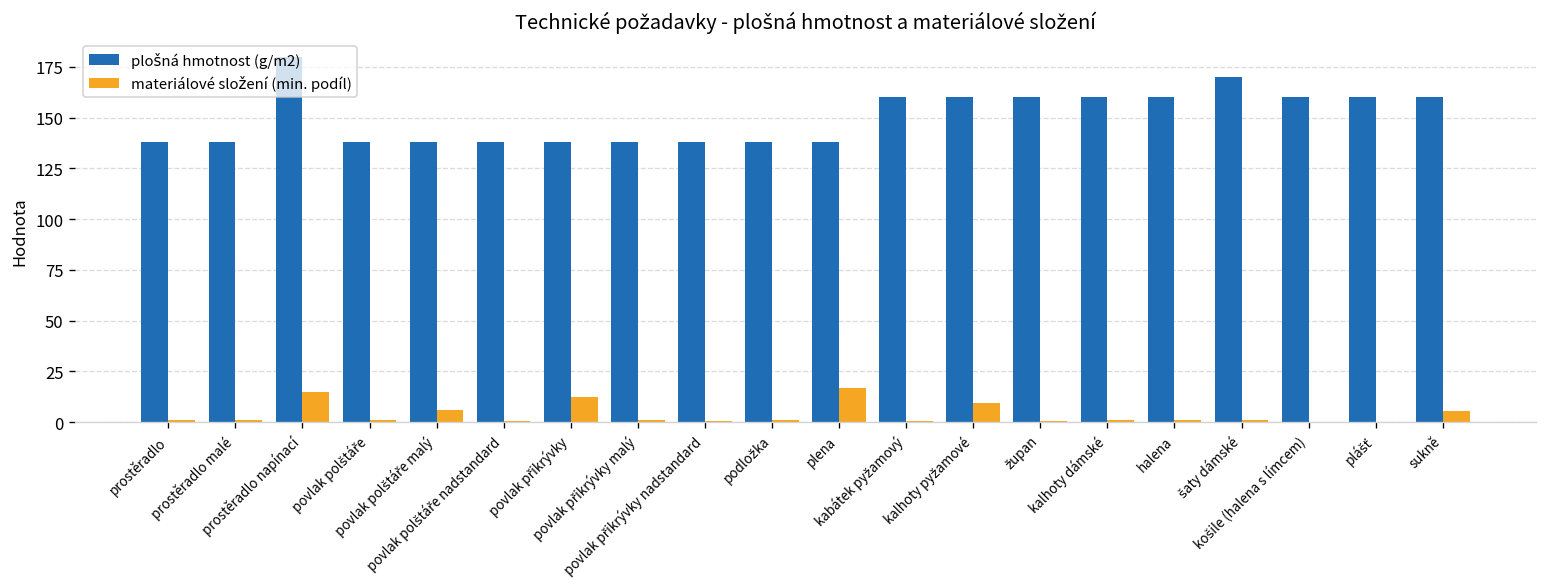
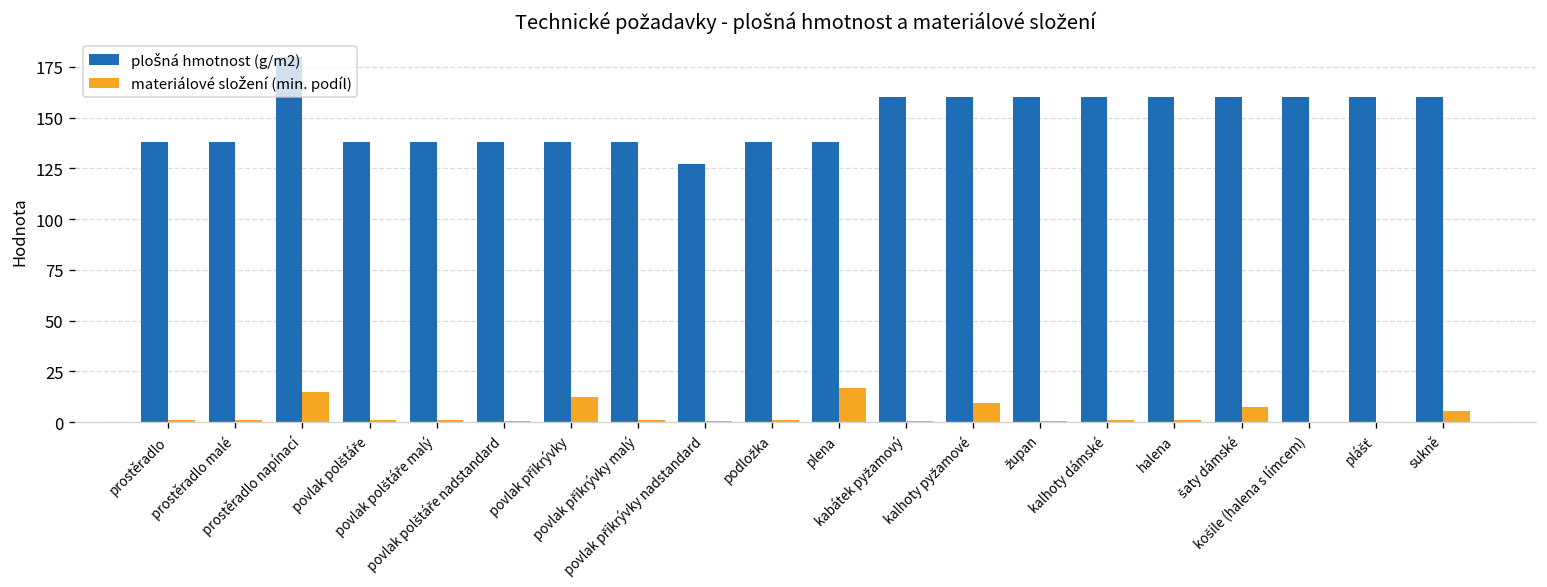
  {
    "plošná hmotnost (g/m2)": {
      "prostěradlo": 138,
      "prostěradlo malé": 138,
      "povlak polštáře": 138,
      "povlak polštáře malý": 138,
      "povlak polštáře nadstandard": 138,
      "povlak přikrývky": 138,
      "povlak přikrývky malý": 138,
-     "povlak přikrývky nadstandard": 138,
+     "povlak přikrývky nadstandard": 127,
      "podložka": 138,
      "plena": 138,
      "kabátek pyžamový": 160,
      "kalhoty pyžamové": 160,
      "župan": 160,
      "kalhoty dámské": 160,
      "halena": 160,
-     "šaty dámské": 170,
+     "šaty dámské": 160,
      "košile (halena s límcem)": 160,
      "plášť": 160,
      "sukně": 160
    },
    "materiálové složení (min. podíl)": {
      "prostěradlo napínací": 15,
-     "povlak polštáře malý": 6,
+     "povlak polštáře malý": 1,
      "povlak přikrývky": 12,
      "plena": 17,
      "kalhoty pyžamové": 9,
-     "šaty dámské": 1,
+     "šaty dámské": 8,
      "sukně": 5
    }
  }
